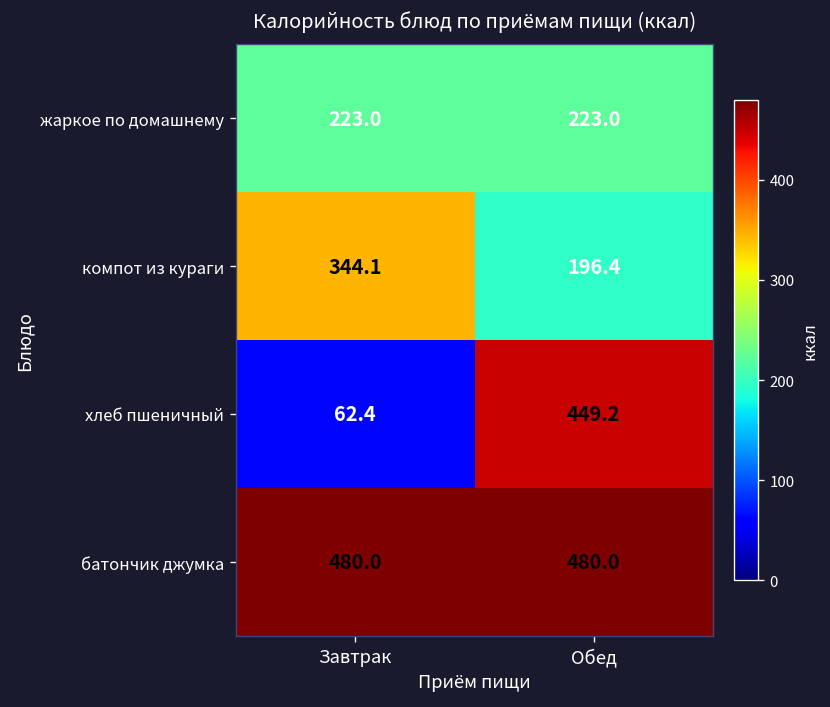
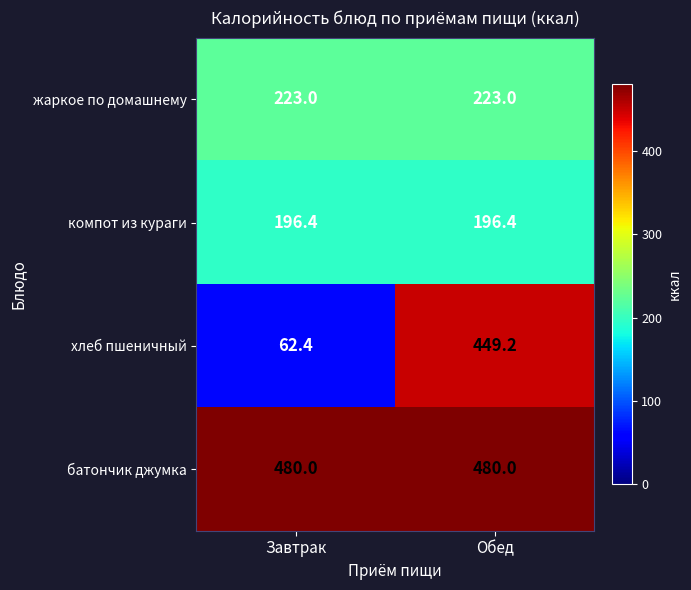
  {
    "жаркое по домашнему": {
      "Завтрак": 223.0,
      "Обед": 223.0
    },
    "компот из кураги": {
-     "Завтрак": 344.1,
+     "Завтрак": 196.4,
      "Обед": 196.4
    },
    "хлеб пшеничный": {
      "Завтрак": 62.4,
      "Обед": 449.2
    },
    "батончик джумка": {
      "Завтрак": 480.0,
      "Обед": 480.0
    }
  }
